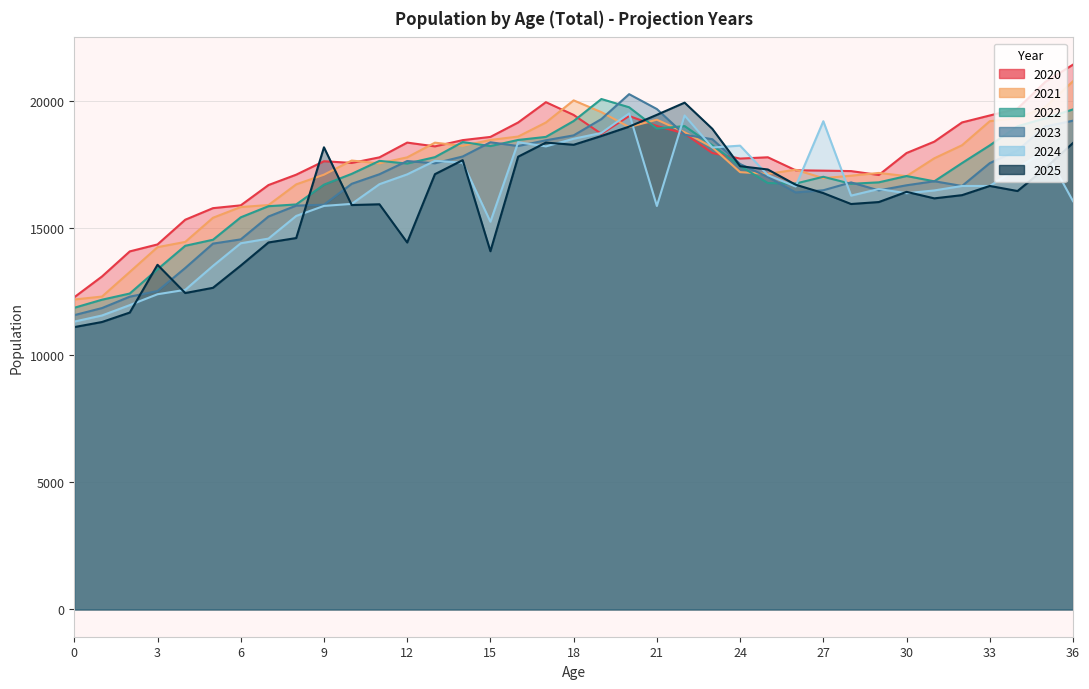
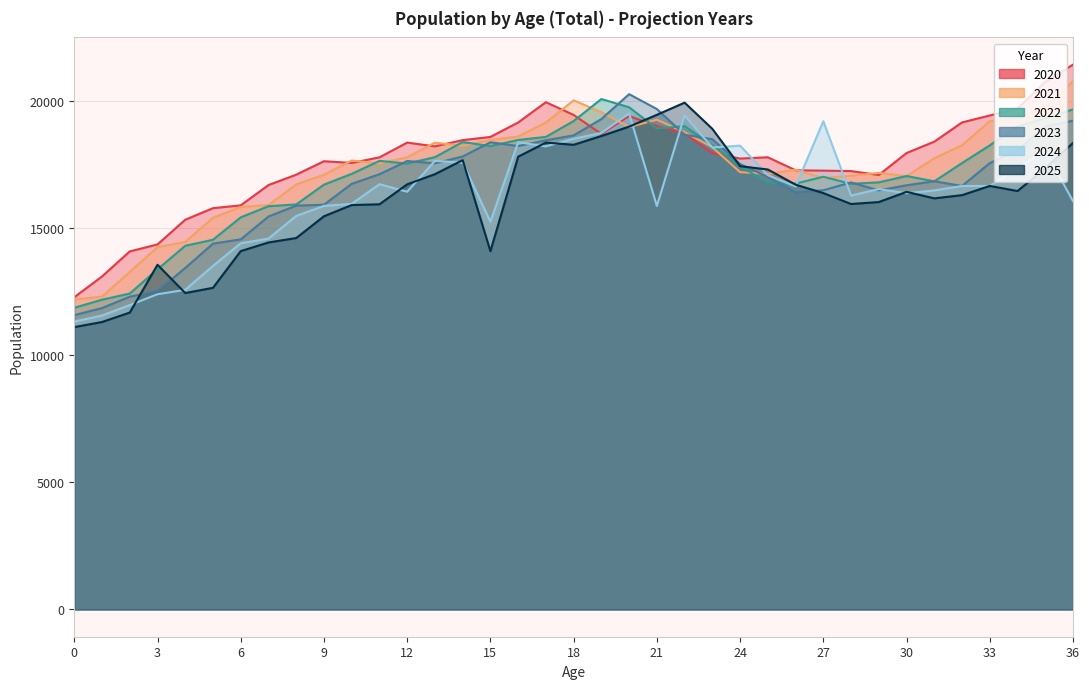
  {
    "2024": {
      "0": 11300,
      "3": 12400,
      "6": 14400,
-     "12": 17100,
+     "12": 16400,
      "15": 15200,
      "18": 18500,
      "21": 15900,
      "24": 18200,
      "27": 19200,
      "36": 16100
    },
    "2025": {
      "0": 11100,
      "3": 13600,
-     "6": 13500,
-     "9": 18200,
-     "12": 14400,
+     "6": 14100,
+     "9": 15500,
+     "12": 16700,
      "15": 14100,
      "18": 18300,
      "21": 19400,
      "27": 16400,
      "36": 18300
    }
  }
